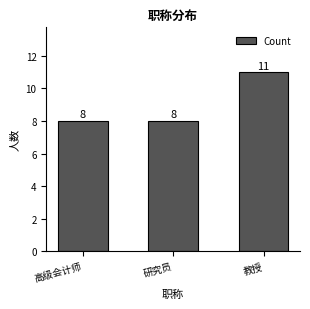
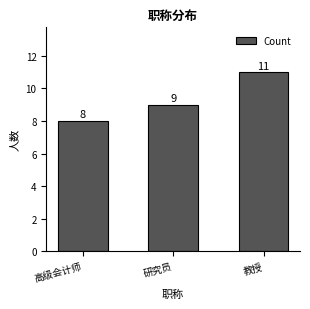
  {
    "高级会计师": 8,
-   "研究员": 8,
+   "研究员": 9,
    "教授": 11
  }
